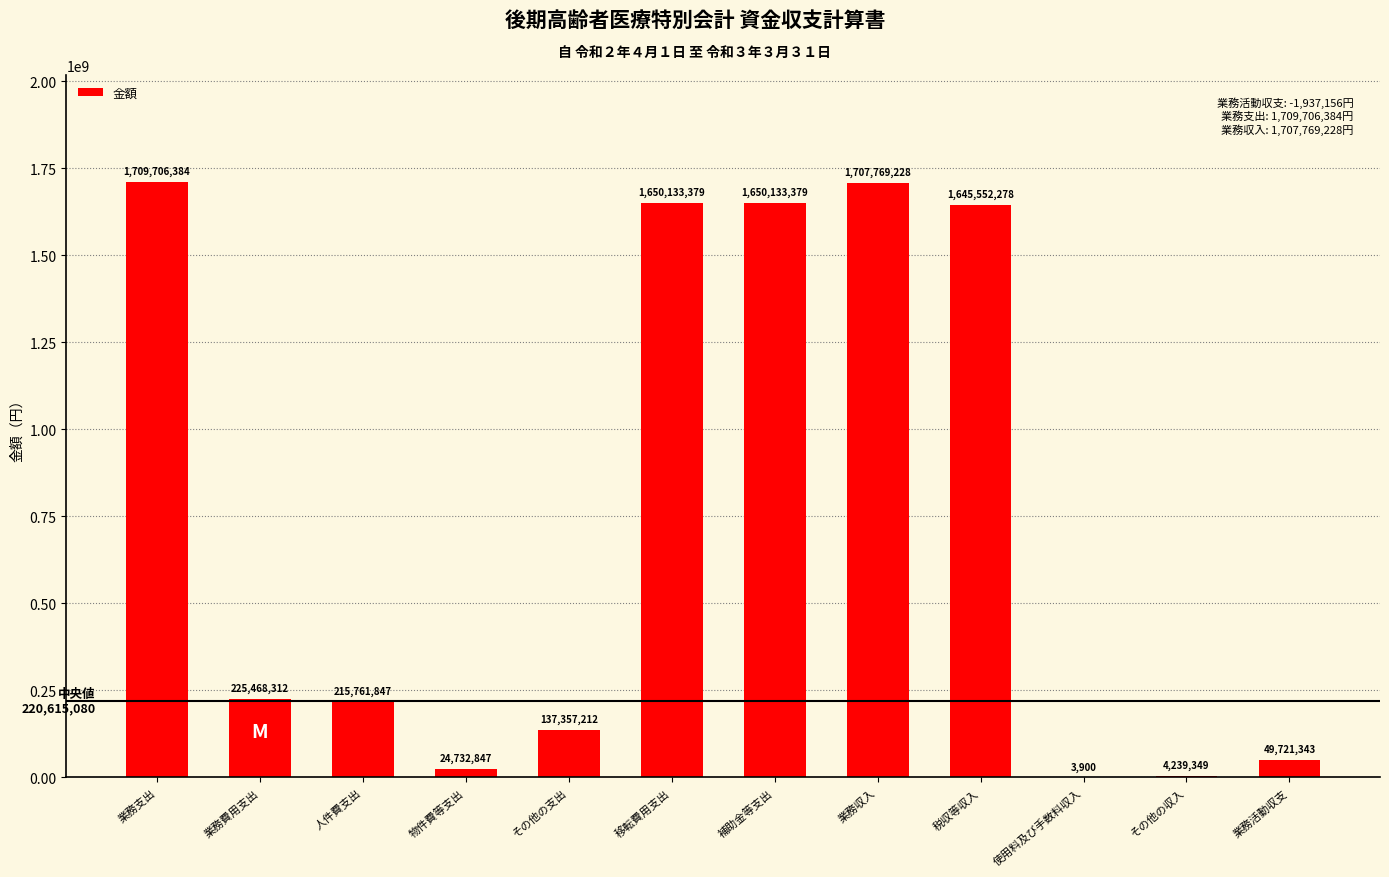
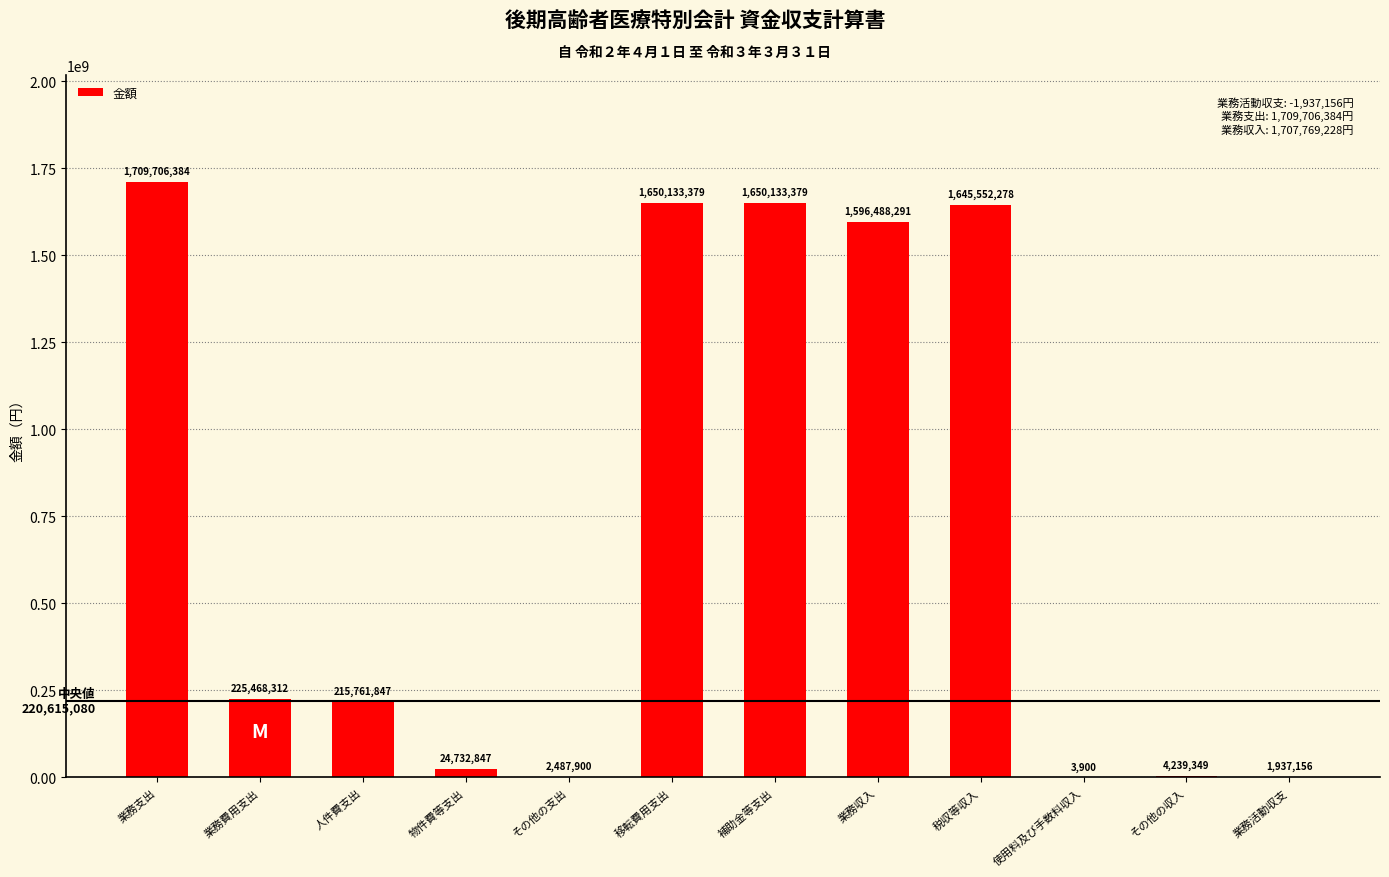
  {
    "業務支出": "1,709,706,384",
    "業務費用支出": "225,468,312",
    "人件費支出": "215,761,847",
    "物件費等支出": "24,732,847",
-   "その他の支出": "137,357,212",
+   "その他の支出": "2,487,900",
    "移転費用支出": "1,650,133,379",
    "補助金等支出": "1,650,133,379",
-   "業務収入": "1,707,769,228",
+   "業務収入": "1,596,488,291",
    "税収等収入": "1,645,552,278",
    "使用料及び手数料収入": "3,900",
    "その他の収入": "4,239,349",
-   "業務活動収支": "49,721,343"
+   "業務活動収支": "1,937,156"
  }
